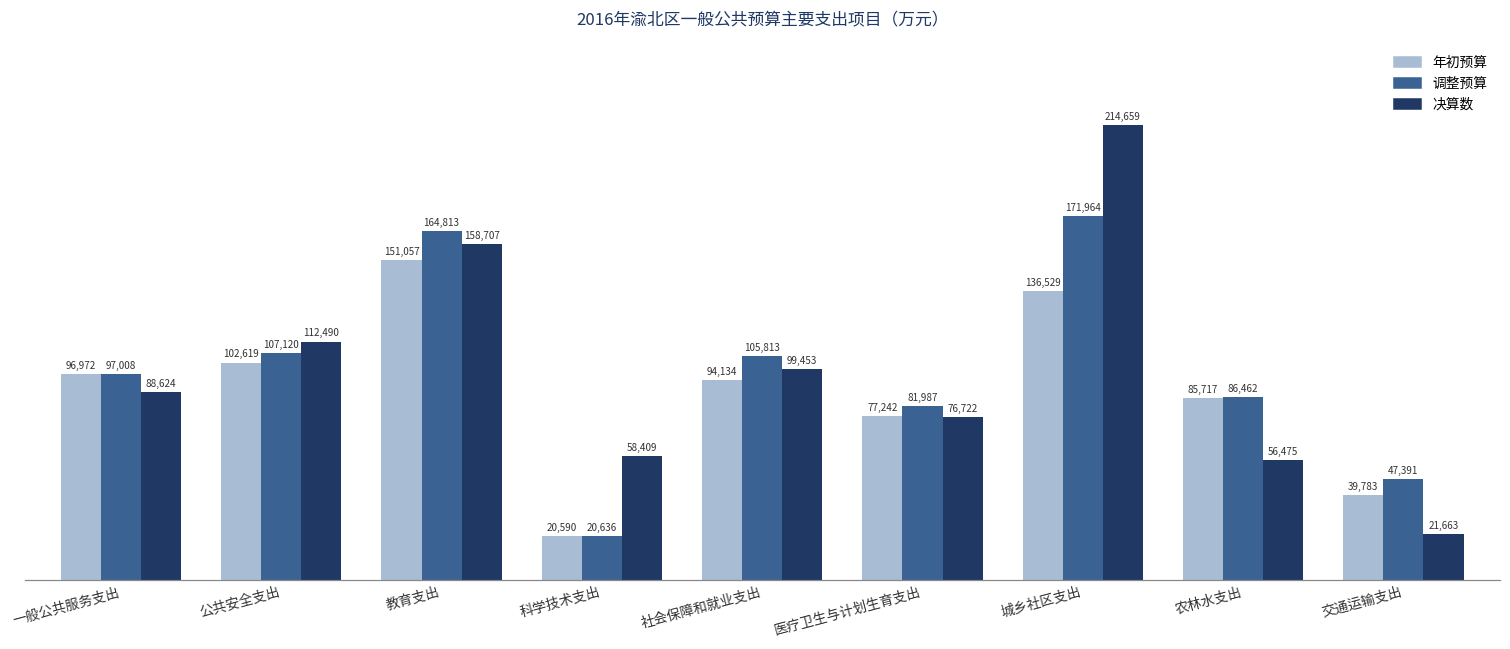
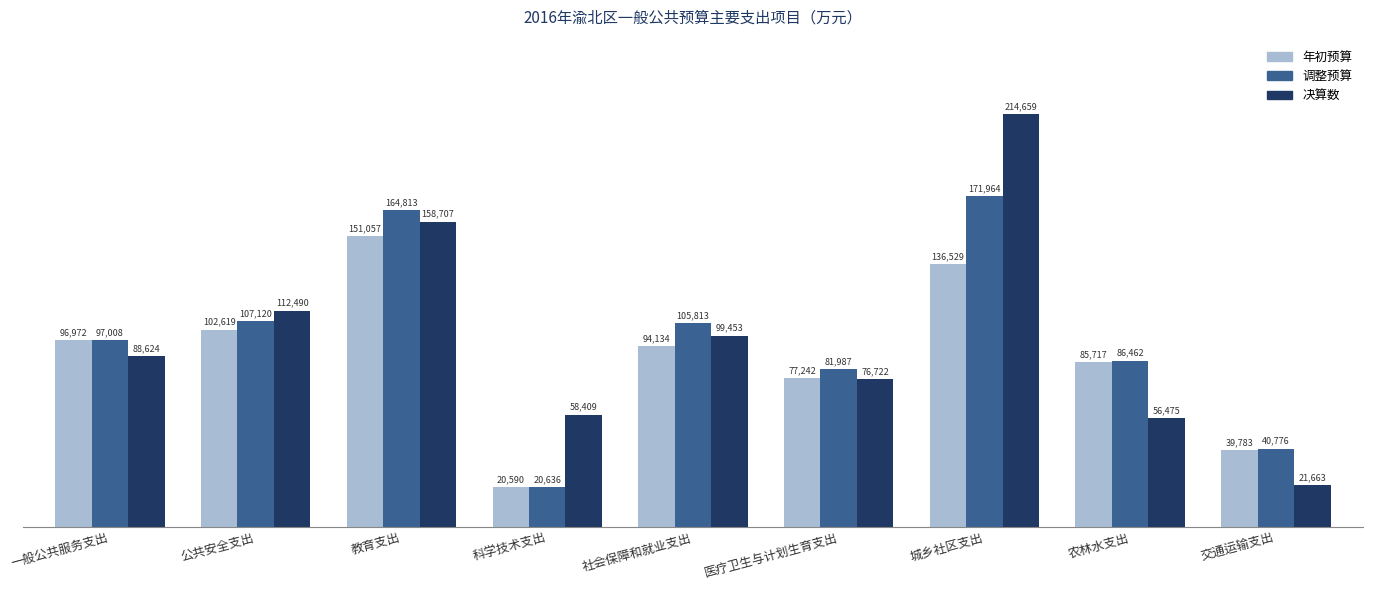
  {
    "年初预算": {
      "一般公共服务支出": "96,972",
      "公共安全支出": "102,619",
      "教育支出": "151,057",
      "科学技术支出": "20,590",
      "社会保障和就业支出": "94,134",
      "医疗卫生与计划生育支出": "77,242",
      "城乡社区支出": "136,529",
      "农林水支出": "85,717",
      "交通运输支出": "39,783"
    },
    "调整预算": {
      "一般公共服务支出": "97,008",
      "公共安全支出": "107,120",
      "教育支出": "164,813",
      "科学技术支出": "20,636",
      "社会保障和就业支出": "105,813",
      "医疗卫生与计划生育支出": "81,987",
      "城乡社区支出": "171,964",
      "农林水支出": "86,462",
-     "交通运输支出": "47,391"
+     "交通运输支出": "40,776"
    },
    "决算数": {
      "一般公共服务支出": "88,624",
      "公共安全支出": "112,490",
      "教育支出": "158,707",
      "科学技术支出": "58,409",
      "社会保障和就业支出": "99,453",
      "医疗卫生与计划生育支出": "76,722",
      "城乡社区支出": "214,659",
      "农林水支出": "56,475",
      "交通运输支出": "21,663"
    }
  }
